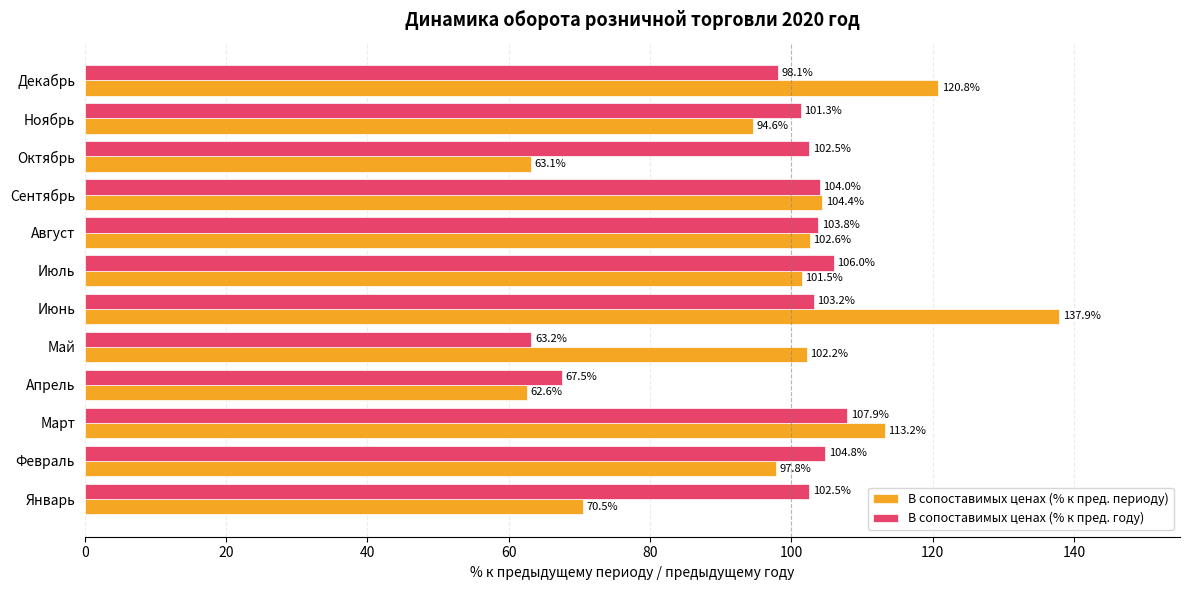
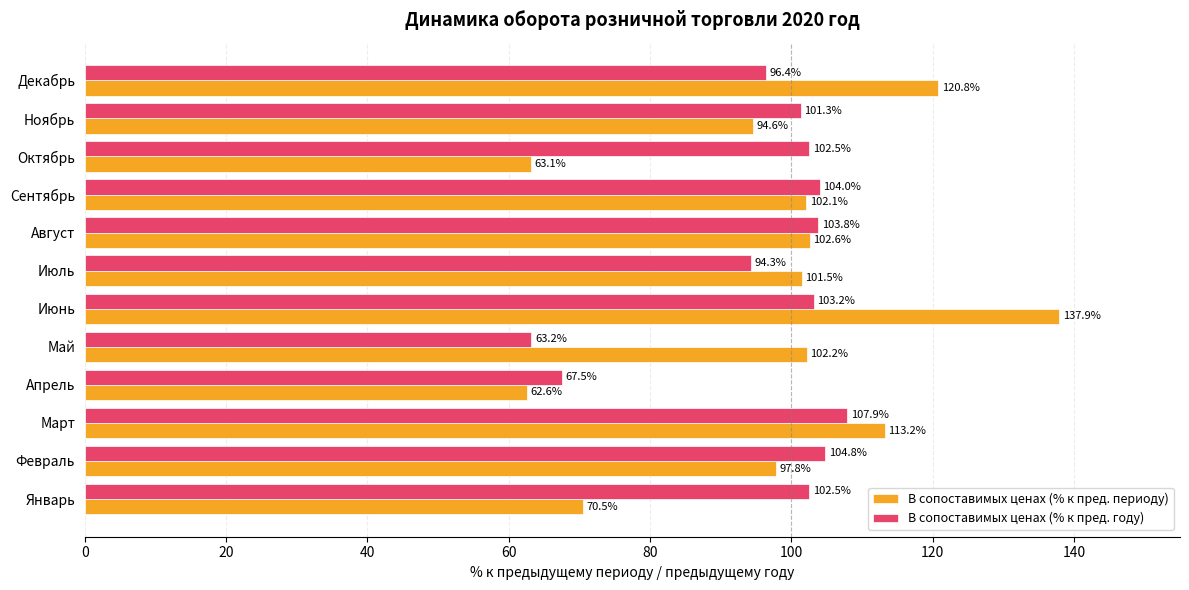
  {
    "В сопоставимых ценах (% к пред. периоду)": {
      "Декабрь": "120.8%",
      "Ноябрь": "94.6%",
      "Октябрь": "63.1%",
-     "Сентябрь": "104.4%",
+     "Сентябрь": "102.1%",
      "Август": "102.6%",
      "Июль": "101.5%",
      "Июнь": "137.9%",
      "Май": "102.2%",
      "Апрель": "62.6%",
      "Март": "113.2%",
      "Февраль": "97.8%",
      "Январь": "70.5%"
    },
    "В сопоставимых ценах (% к пред. году)": {
-     "Декабрь": "98.1%",
+     "Декабрь": "96.4%",
      "Ноябрь": "101.3%",
      "Октябрь": "102.5%",
      "Сентябрь": "104.0%",
      "Август": "103.8%",
-     "Июль": "106.0%",
+     "Июль": "94.3%",
      "Июнь": "103.2%",
      "Май": "63.2%",
      "Апрель": "67.5%",
      "Март": "107.9%",
      "Февраль": "104.8%",
      "Январь": "102.5%"
    }
  }
